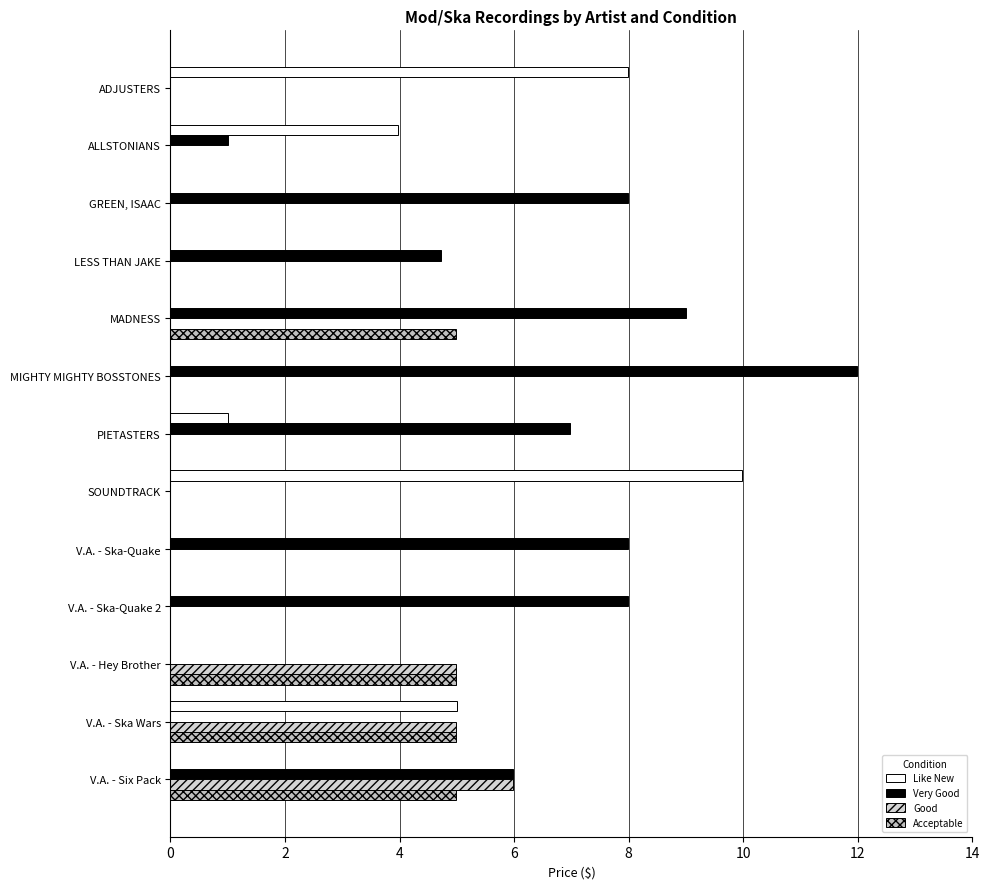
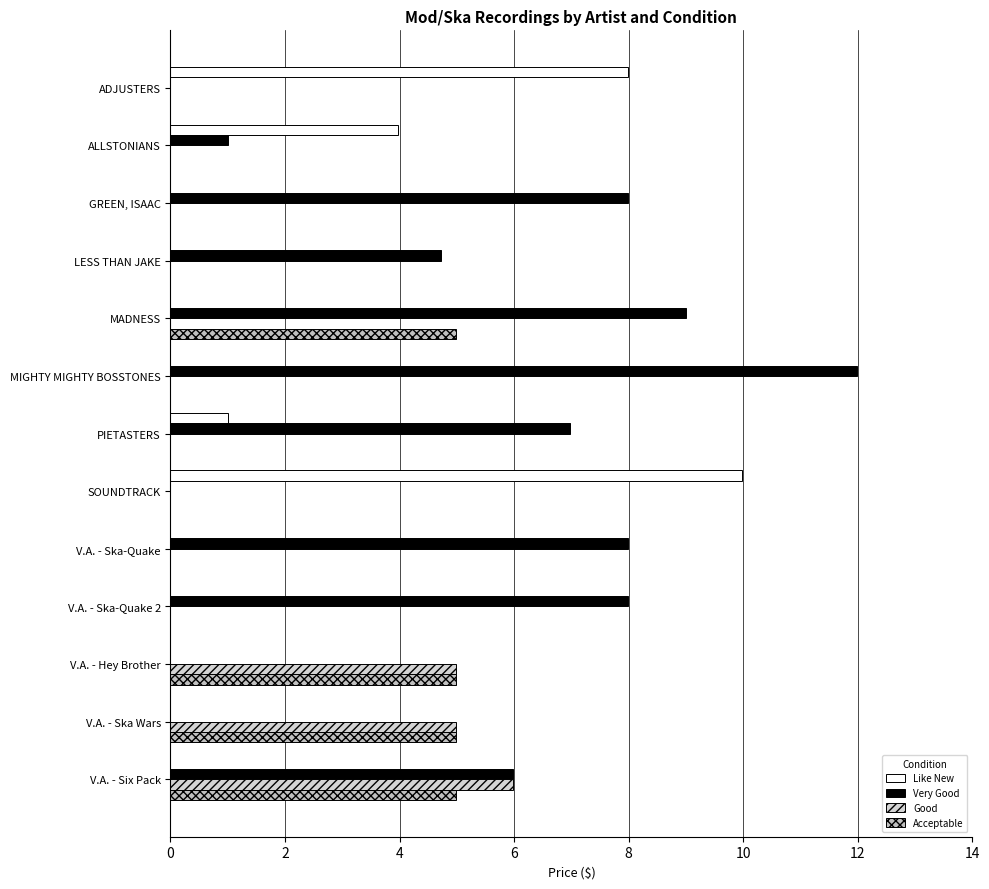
  {
    "Like New": {
      "ADJUSTERS": 8,
      "ALLSTONIANS": 4,
      "GREEN, ISAAC": 0,
      "LESS THAN JAKE": 0,
      "MADNESS": 0,
      "MIGHTY MIGHTY BOSSTONES": 0,
      "PIETASTERS": 1,
      "SOUNDTRACK": 10,
      "V.A. - Ska-Quake": 0,
      "V.A. - Ska-Quake 2": 0,
      "V.A. - Hey Brother": 0,
-     "V.A. - Ska Wars": 5,
+     "V.A. - Ska Wars": 0,
      "V.A. - Six Pack": 0
    },
    "Very Good": {
      "ADJUSTERS": 0,
      "ALLSTONIANS": 1,
      "GREEN, ISAAC": 8,
      "LESS THAN JAKE": 4.7,
      "MADNESS": 9,
      "MIGHTY MIGHTY BOSSTONES": 12,
      "PIETASTERS": 7,
      "SOUNDTRACK": 0,
      "V.A. - Ska-Quake": 8,
      "V.A. - Ska-Quake 2": 8,
      "V.A. - Hey Brother": 0,
      "V.A. - Ska Wars": 0,
      "V.A. - Six Pack": 6
    }
  }
